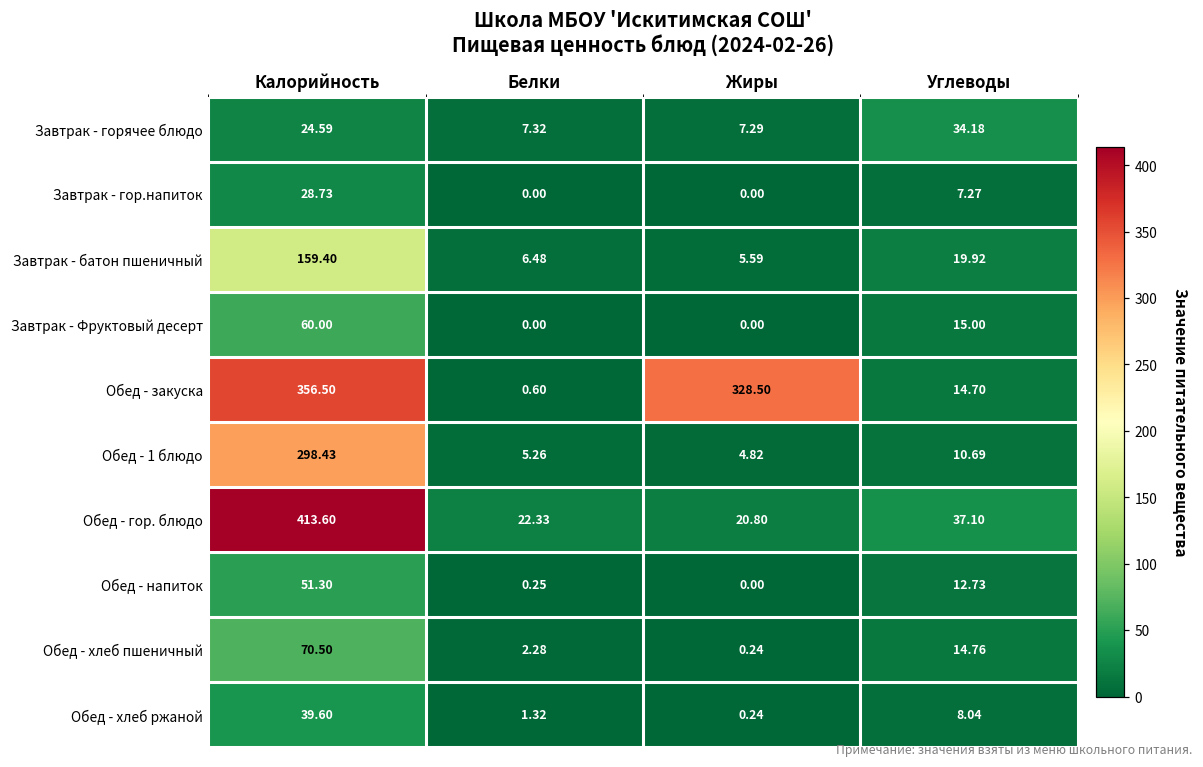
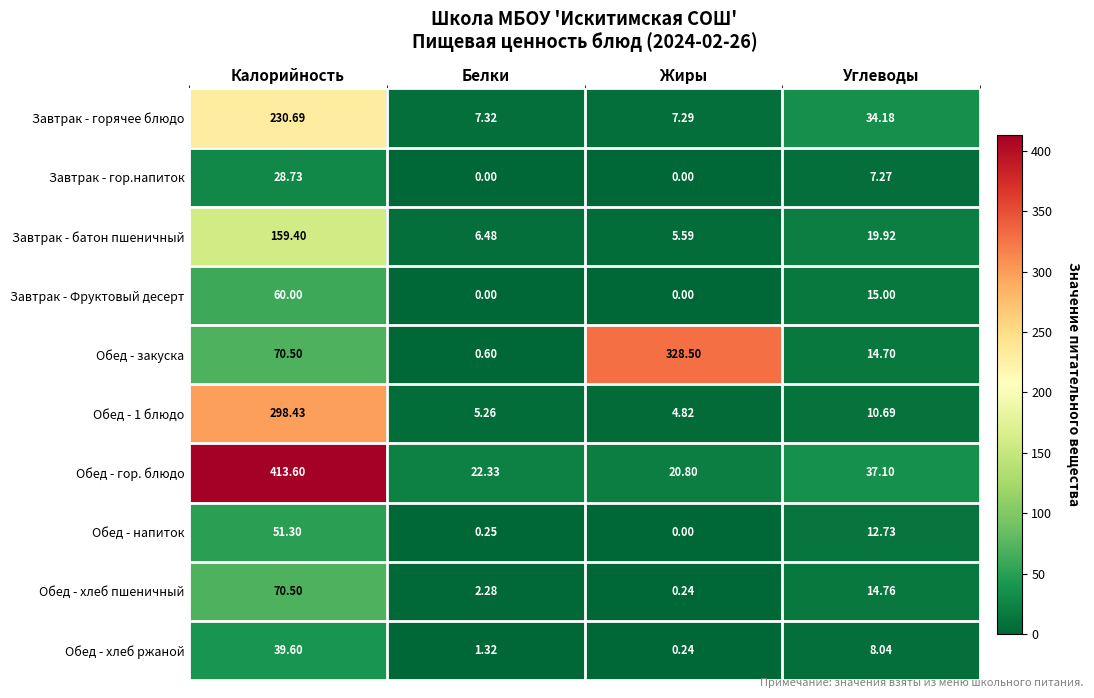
  {
    "Завтрак - горячее блюдо": {
-     "Калорийность": 24.59,
+     "Калорийность": 230.69,
      "Белки": 7.32,
      "Жиры": 7.29,
      "Углеводы": 34.18
    },
    "Завтрак - гор.напиток": {
      "Калорийность": 28.73,
      "Белки": 0.00,
      "Жиры": 0.00,
      "Углеводы": 7.27
    },
    "Завтрак - батон пшеничный": {
      "Калорийность": 159.40,
      "Белки": 6.48,
      "Жиры": 5.59,
      "Углеводы": 19.92
    },
    "Завтрак - Фруктовый десерт": {
      "Калорийность": 60.00,
      "Белки": 0.00,
      "Жиры": 0.00,
      "Углеводы": 15.00
    },
    "Обед - закуска": {
-     "Калорийность": 356.50,
+     "Калорийность": 70.50,
      "Белки": 0.60,
      "Жиры": 328.50,
      "Углеводы": 14.70
    },
    "Обед - 1 блюдо": {
      "Калорийность": 298.43,
      "Белки": 5.26,
      "Жиры": 4.82,
      "Углеводы": 10.69
    },
    "Обед - гор. блюдо": {
      "Калорийность": 413.60,
      "Белки": 22.33,
      "Жиры": 20.80,
      "Углеводы": 37.10
    },
    "Обед - напиток": {
      "Калорийность": 51.30,
      "Белки": 0.25,
      "Жиры": 0.00,
      "Углеводы": 12.73
    },
    "Обед - хлеб пшеничный": {
      "Калорийность": 70.50,
      "Белки": 2.28,
      "Жиры": 0.24,
      "Углеводы": 14.76
    },
    "Обед - хлеб ржаной": {
      "Калорийность": 39.60,
      "Белки": 1.32,
      "Жиры": 0.24,
      "Углеводы": 8.04
    }
  }
